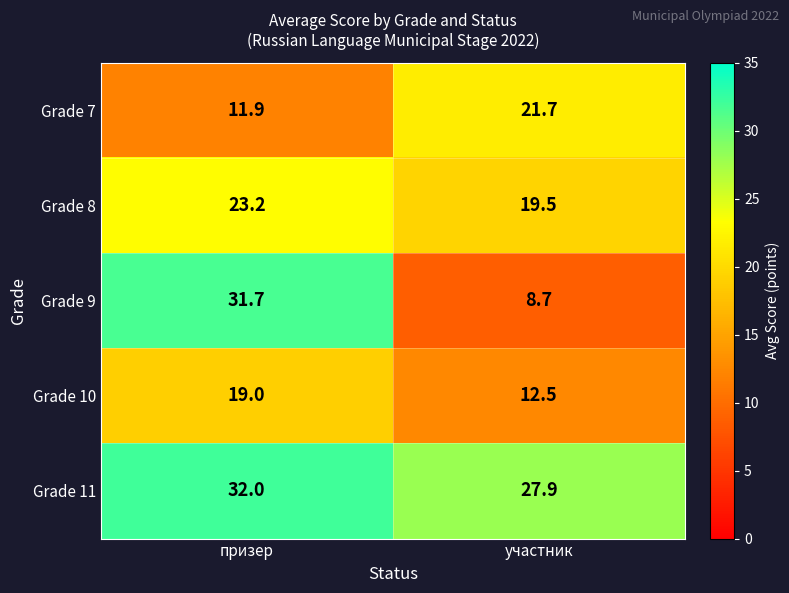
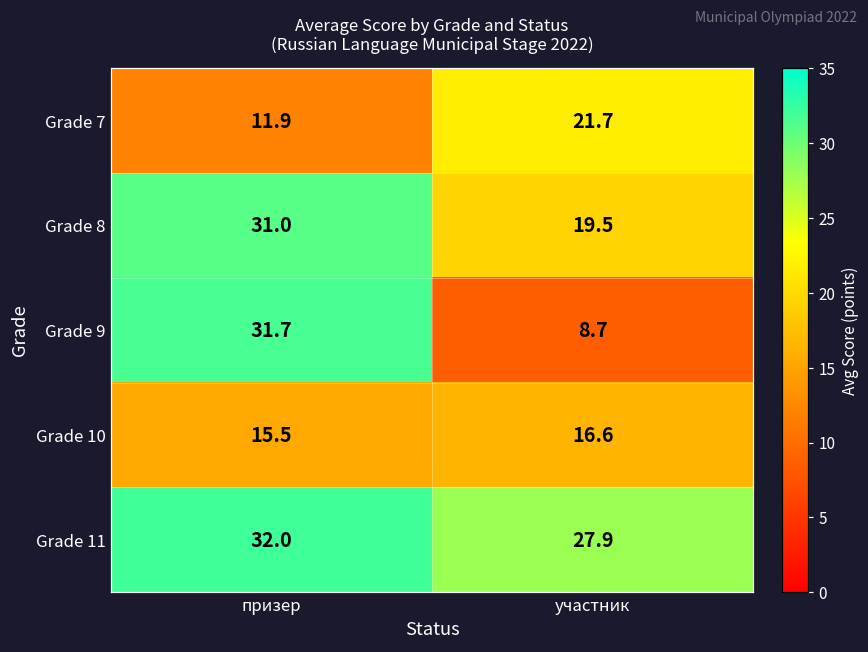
  {
    "Grade 7": {
      "призер": 11.9,
      "участник": 21.7
    },
    "Grade 8": {
-     "призер": 23.2,
+     "призер": 31.0,
      "участник": 19.5
    },
    "Grade 9": {
      "призер": 31.7,
      "участник": 8.7
    },
    "Grade 10": {
-     "призер": 19.0,
-     "участник": 12.5
+     "призер": 15.5,
+     "участник": 16.6
    },
    "Grade 11": {
      "призер": 32.0,
      "участник": 27.9
    }
  }
